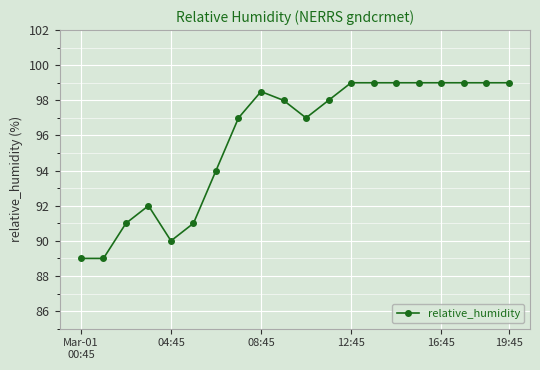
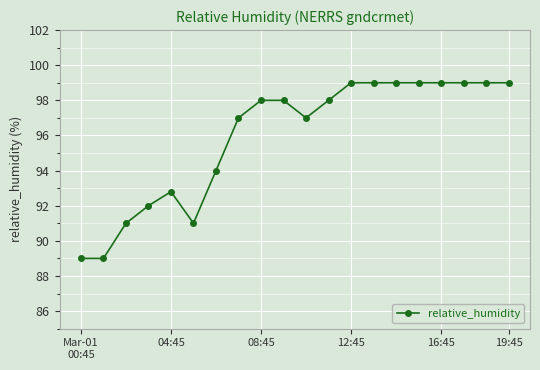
  {
    "Mar-01 00:45": 89.0,
-   "04:45": 90.0,
-   "08:45": 98.5,
+   "04:45": 92.8,
+   "08:45": 98.0,
    "12:45": 99.0,
    "16:45": 99.0,
    "19:45": 99.0
  }
